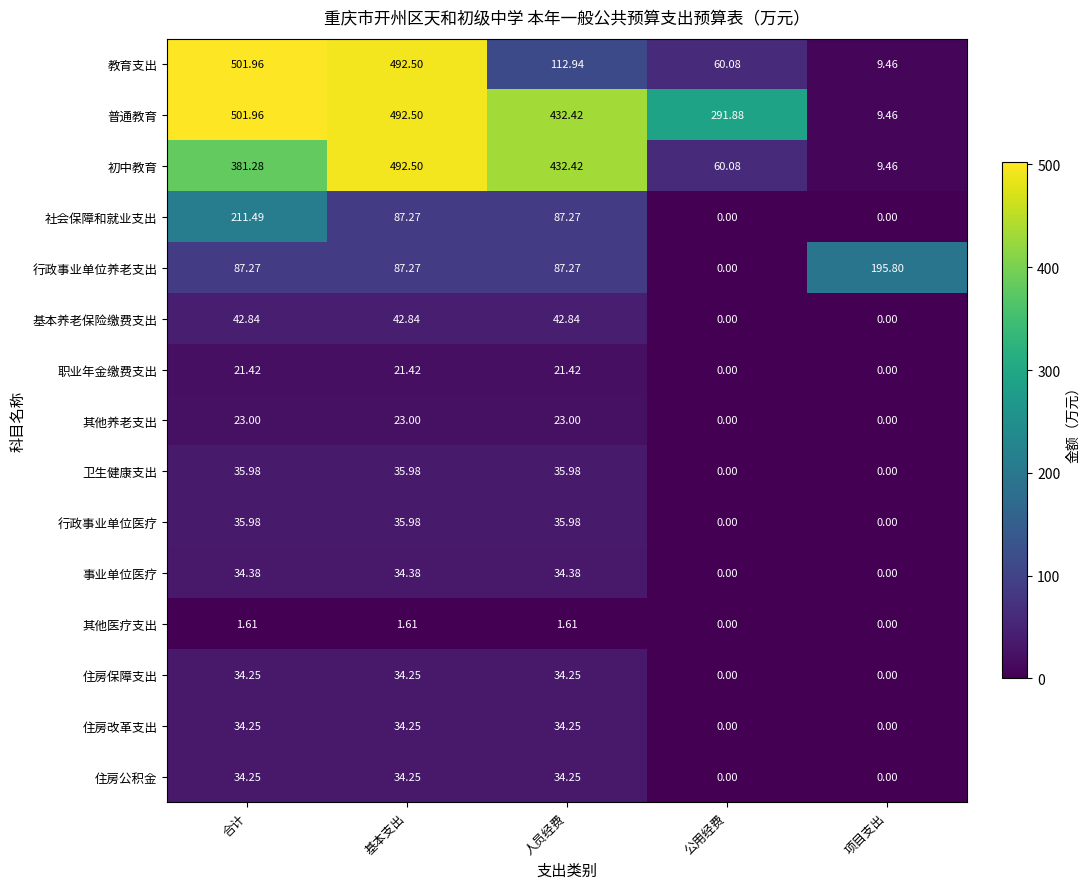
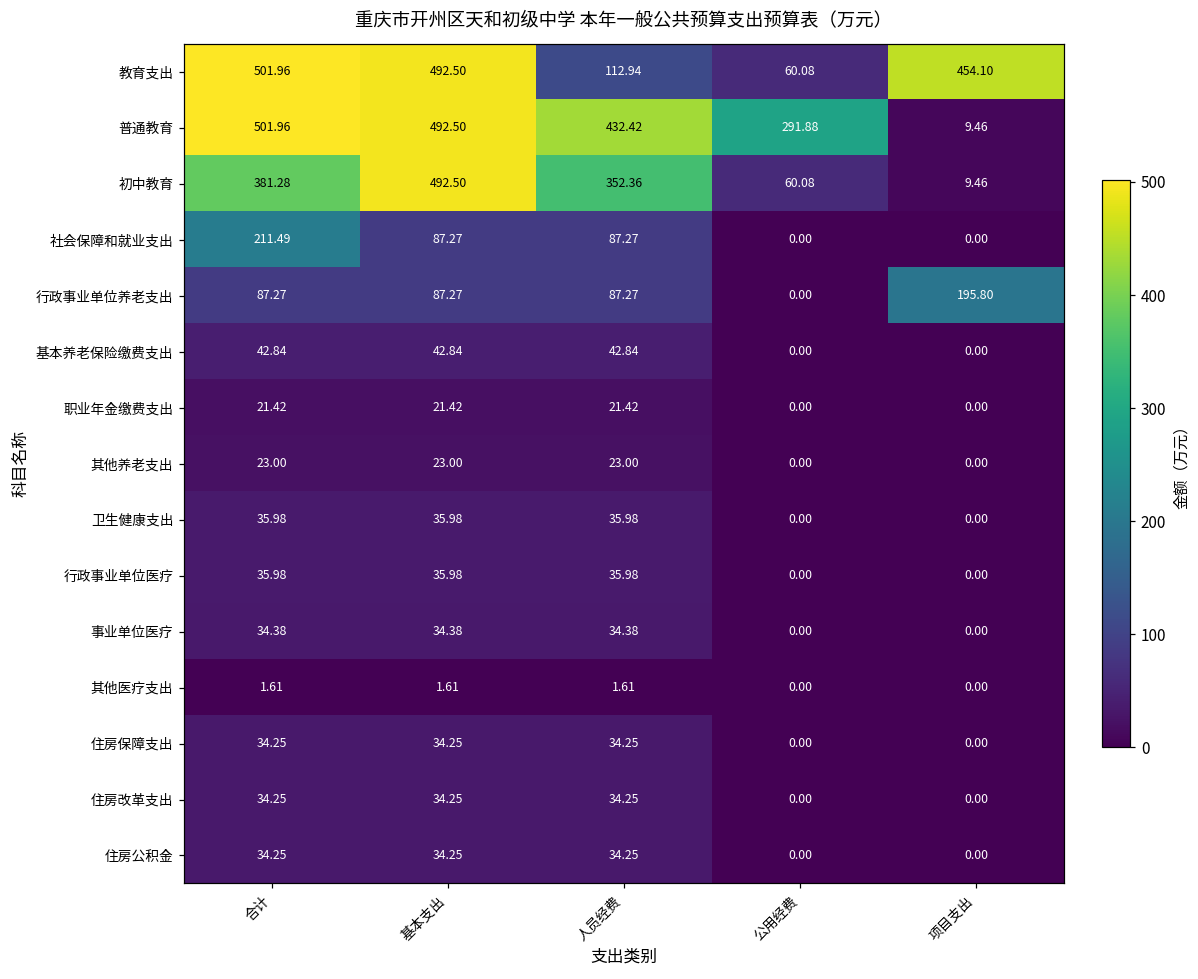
  {
    "教育支出": {
      "合计": 501.96,
      "基本支出": 492.50,
      "人员经费": 112.94,
      "公用经费": 60.08,
-     "项目支出": 9.46
+     "项目支出": 454.10
    },
    "普通教育": {
      "合计": 501.96,
      "基本支出": 492.50,
      "人员经费": 432.42,
      "公用经费": 291.88,
      "项目支出": 9.46
    },
    "初中教育": {
      "合计": 381.28,
      "基本支出": 492.50,
-     "人员经费": 432.42,
+     "人员经费": 352.36,
      "公用经费": 60.08,
      "项目支出": 9.46
    },
    "社会保障和就业支出": {
      "合计": 211.49,
      "基本支出": 87.27,
      "人员经费": 87.27,
      "公用经费": 0.00,
      "项目支出": 0.00
    },
    "行政事业单位养老支出": {
      "合计": 87.27,
      "基本支出": 87.27,
      "人员经费": 87.27,
      "公用经费": 0.00,
      "项目支出": 195.80
    },
    "基本养老保险缴费支出": {
      "合计": 42.84,
      "基本支出": 42.84,
      "人员经费": 42.84,
      "公用经费": 0.00,
      "项目支出": 0.00
    },
    "职业年金缴费支出": {
      "合计": 21.42,
      "基本支出": 21.42,
      "人员经费": 21.42,
      "公用经费": 0.00,
      "项目支出": 0.00
    },
    "其他养老支出": {
      "合计": 23.00,
      "基本支出": 23.00,
      "人员经费": 23.00,
      "公用经费": 0.00,
      "项目支出": 0.00
    },
    "卫生健康支出": {
      "合计": 35.98,
      "基本支出": 35.98,
      "人员经费": 35.98,
      "公用经费": 0.00,
      "项目支出": 0.00
    },
    "行政事业单位医疗": {
      "合计": 35.98,
      "基本支出": 35.98,
      "人员经费": 35.98,
      "公用经费": 0.00,
      "项目支出": 0.00
    },
    "事业单位医疗": {
      "合计": 34.38,
      "基本支出": 34.38,
      "人员经费": 34.38,
      "公用经费": 0.00,
      "项目支出": 0.00
    },
    "其他医疗支出": {
      "合计": 1.61,
      "基本支出": 1.61,
      "人员经费": 1.61,
      "公用经费": 0.00,
      "项目支出": 0.00
    },
    "住房保障支出": {
      "合计": 34.25,
      "基本支出": 34.25,
      "人员经费": 34.25,
      "公用经费": 0.00,
      "项目支出": 0.00
    },
    "住房改革支出": {
      "合计": 34.25,
      "基本支出": 34.25,
      "人员经费": 34.25,
      "公用经费": 0.00,
      "项目支出": 0.00
    },
    "住房公积金": {
      "合计": 34.25,
      "基本支出": 34.25,
      "人员经费": 34.25,
      "公用经费": 0.00,
      "项目支出": 0.00
    }
  }
